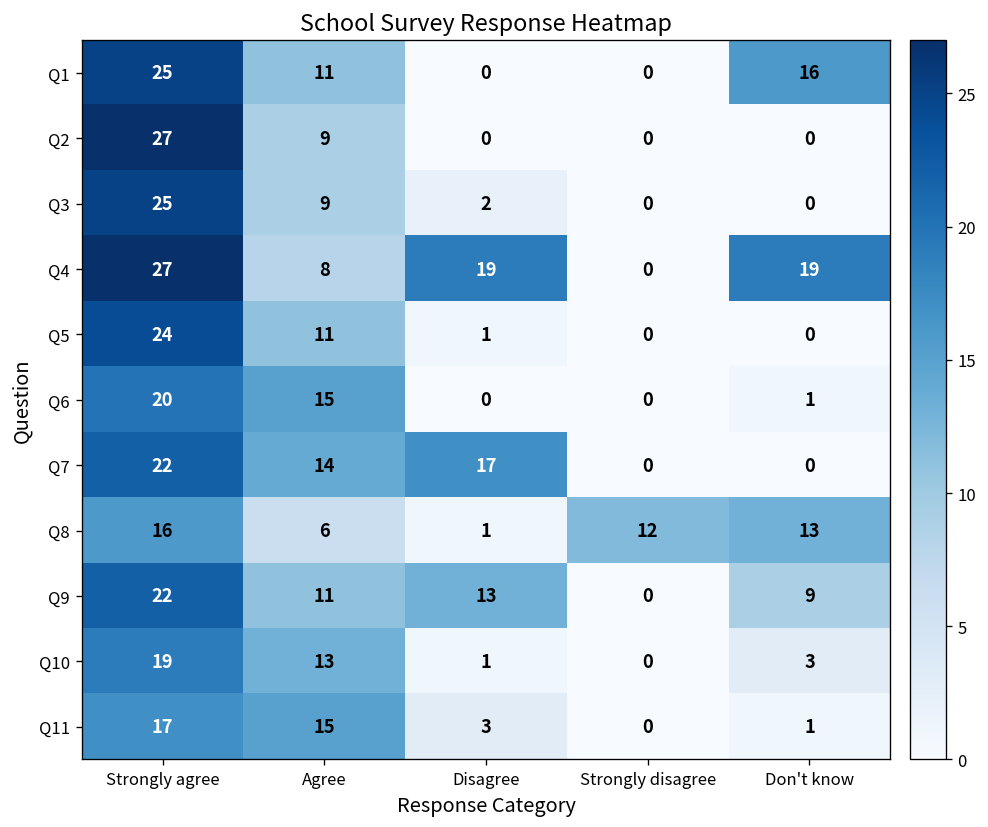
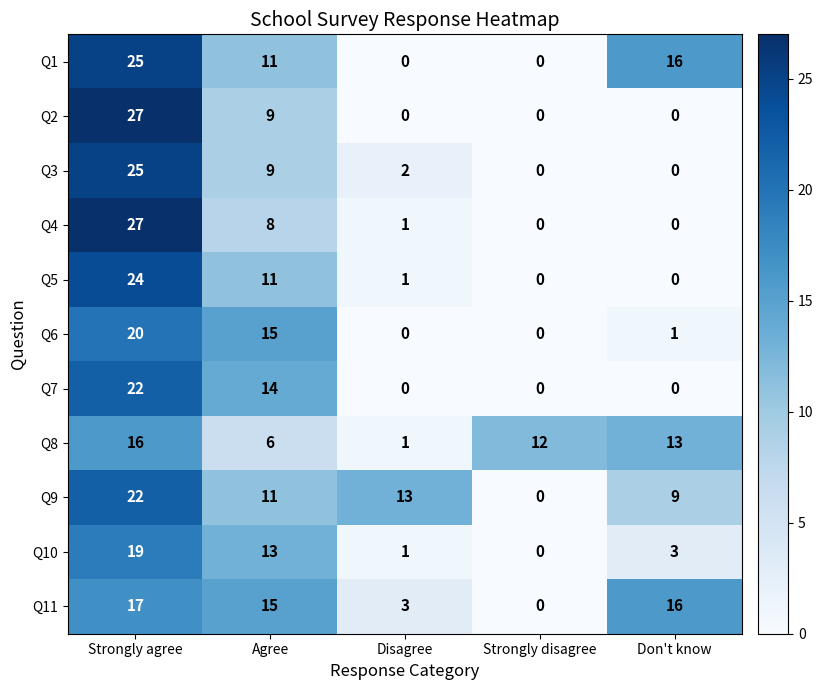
  {
    "Q1": {
      "Strongly agree": 25,
      "Agree": 11,
      "Disagree": 0,
      "Strongly disagree": 0,
      "Don't know": 16
    },
    "Q2": {
      "Strongly agree": 27,
      "Agree": 9,
      "Disagree": 0,
      "Strongly disagree": 0,
      "Don't know": 0
    },
    "Q3": {
      "Strongly agree": 25,
      "Agree": 9,
      "Disagree": 2,
      "Strongly disagree": 0,
      "Don't know": 0
    },
    "Q4": {
      "Strongly agree": 27,
      "Agree": 8,
-     "Disagree": 19,
+     "Disagree": 1,
      "Strongly disagree": 0,
-     "Don't know": 19
+     "Don't know": 0
    },
    "Q5": {
      "Strongly agree": 24,
      "Agree": 11,
      "Disagree": 1,
      "Strongly disagree": 0,
      "Don't know": 0
    },
    "Q6": {
      "Strongly agree": 20,
      "Agree": 15,
      "Disagree": 0,
      "Strongly disagree": 0,
      "Don't know": 1
    },
    "Q7": {
      "Strongly agree": 22,
      "Agree": 14,
-     "Disagree": 17,
+     "Disagree": 0,
      "Strongly disagree": 0,
      "Don't know": 0
    },
    "Q8": {
      "Strongly agree": 16,
      "Agree": 6,
      "Disagree": 1,
      "Strongly disagree": 12,
      "Don't know": 13
    },
    "Q9": {
      "Strongly agree": 22,
      "Agree": 11,
      "Disagree": 13,
      "Strongly disagree": 0,
      "Don't know": 9
    },
    "Q10": {
      "Strongly agree": 19,
      "Agree": 13,
      "Disagree": 1,
      "Strongly disagree": 0,
      "Don't know": 3
    },
    "Q11": {
      "Strongly agree": 17,
      "Agree": 15,
      "Disagree": 3,
      "Strongly disagree": 0,
-     "Don't know": 1
+     "Don't know": 16
    }
  }
